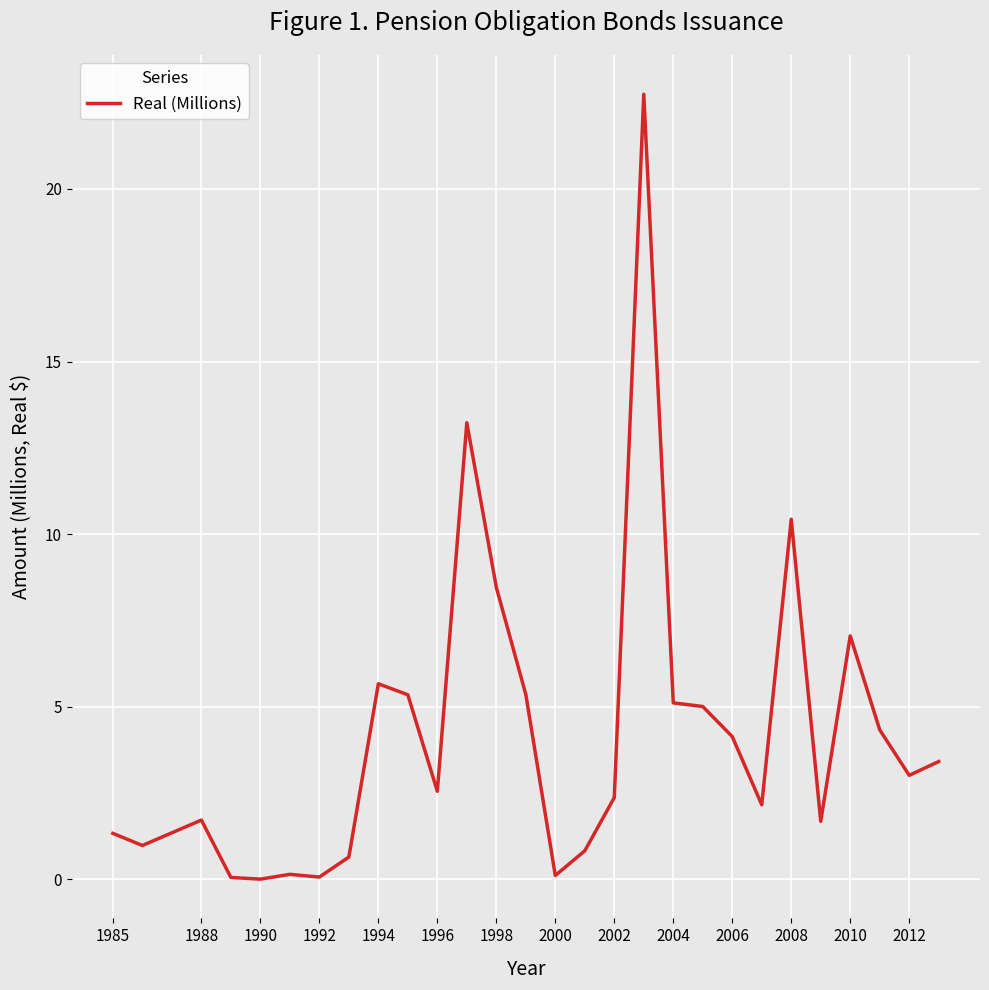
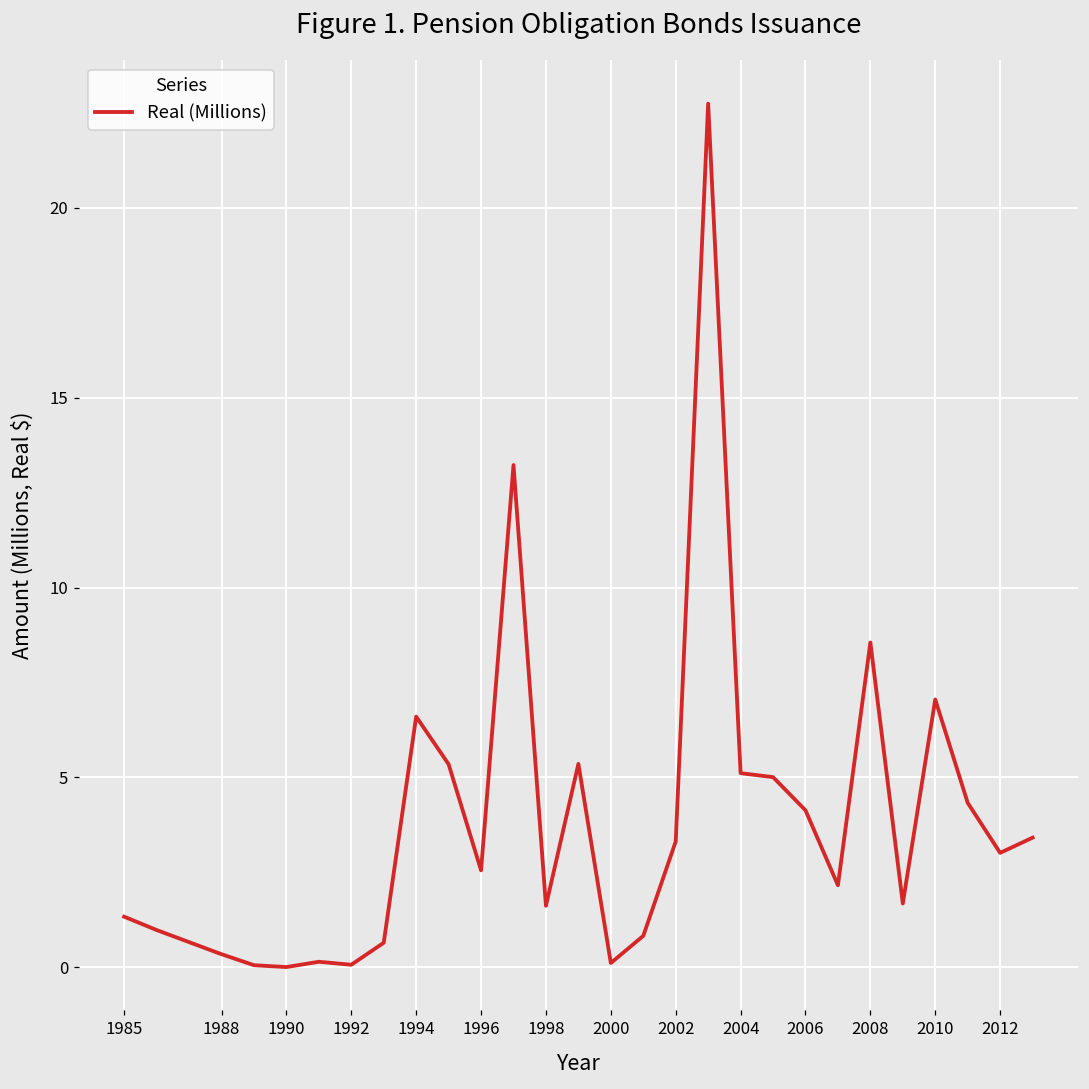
  {
    "1985": 1.3,
-   "1988": 1.7,
+   "1988": 0.3,
    "1990": 0.0,
    "1992": 0.1,
-   "1994": 5.7,
+   "1994": 6.6,
    "1996": 2.6,
-   "1998": 8.5,
+   "1998": 1.6,
    "2000": 0.1,
-   "2002": 2.4,
+   "2002": 3.3,
    "2004": 5.1,
    "2006": 4.1,
-   "2008": 10.4,
+   "2008": 8.6,
    "2010": 7.1,
    "2012": 3.0
  }
